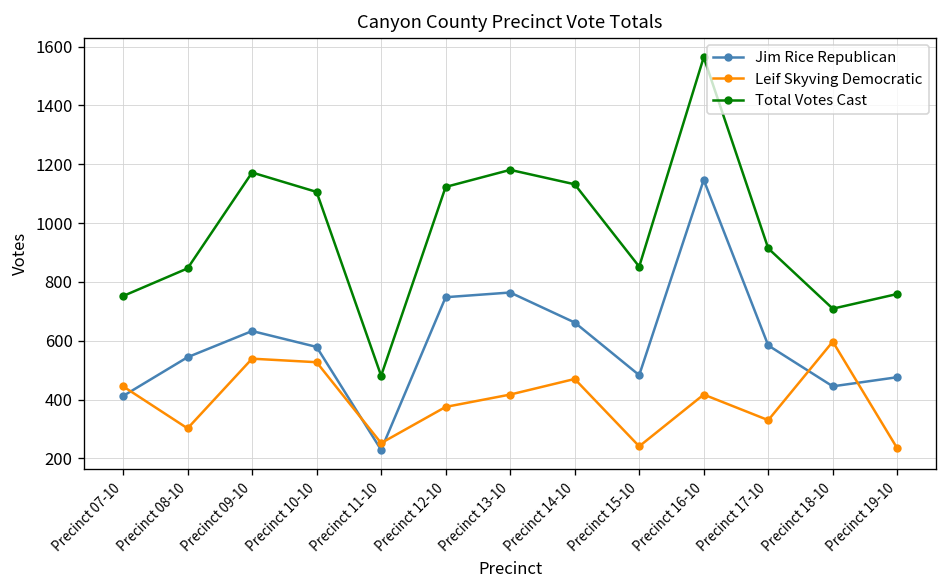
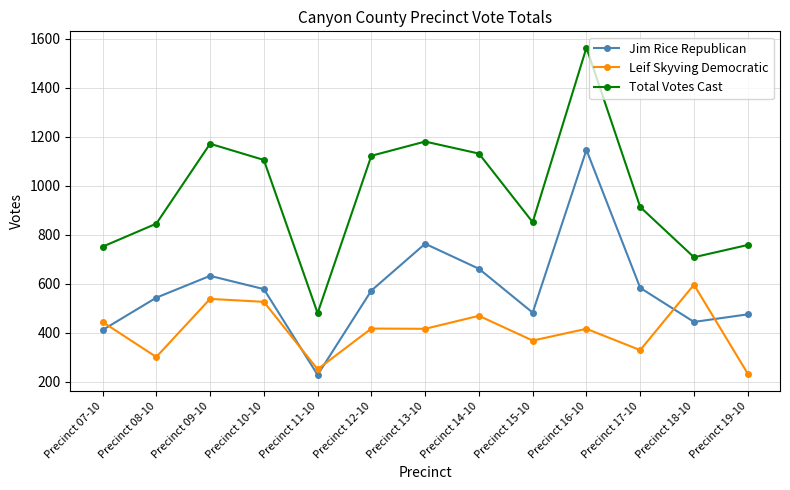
  {
    "Jim Rice Republican": {
      "Precinct 07-10": 410,
      "Precinct 08-10": 540,
      "Precinct 09-10": 630,
      "Precinct 10-10": 580,
      "Precinct 11-10": 230,
-     "Precinct 12-10": 750,
+     "Precinct 12-10": 570,
      "Precinct 13-10": 760,
      "Precinct 14-10": 660,
      "Precinct 15-10": 480,
      "Precinct 16-10": 1150,
      "Precinct 17-10": 580,
      "Precinct 18-10": 450,
      "Precinct 19-10": 480
    },
    "Leif Skyving Democratic": {
      "Precinct 07-10": 450,
      "Precinct 08-10": 300,
      "Precinct 09-10": 540,
      "Precinct 10-10": 530,
      "Precinct 11-10": 250,
-     "Precinct 12-10": 380,
+     "Precinct 12-10": 420,
      "Precinct 13-10": 420,
      "Precinct 14-10": 470,
-     "Precinct 15-10": 240,
+     "Precinct 15-10": 370,
      "Precinct 16-10": 420,
      "Precinct 17-10": 330,
      "Precinct 18-10": 600,
      "Precinct 19-10": 230
    },
    "Total Votes Cast": {
      "Precinct 07-10": 750,
      "Precinct 08-10": 850,
      "Precinct 09-10": 1170,
      "Precinct 10-10": 1110,
      "Precinct 11-10": 480,
      "Precinct 12-10": 1120,
      "Precinct 13-10": 1180,
      "Precinct 14-10": 1130,
      "Precinct 15-10": 850,
      "Precinct 16-10": 1560,
      "Precinct 17-10": 910,
      "Precinct 18-10": 710,
      "Precinct 19-10": 760
    }
  }
